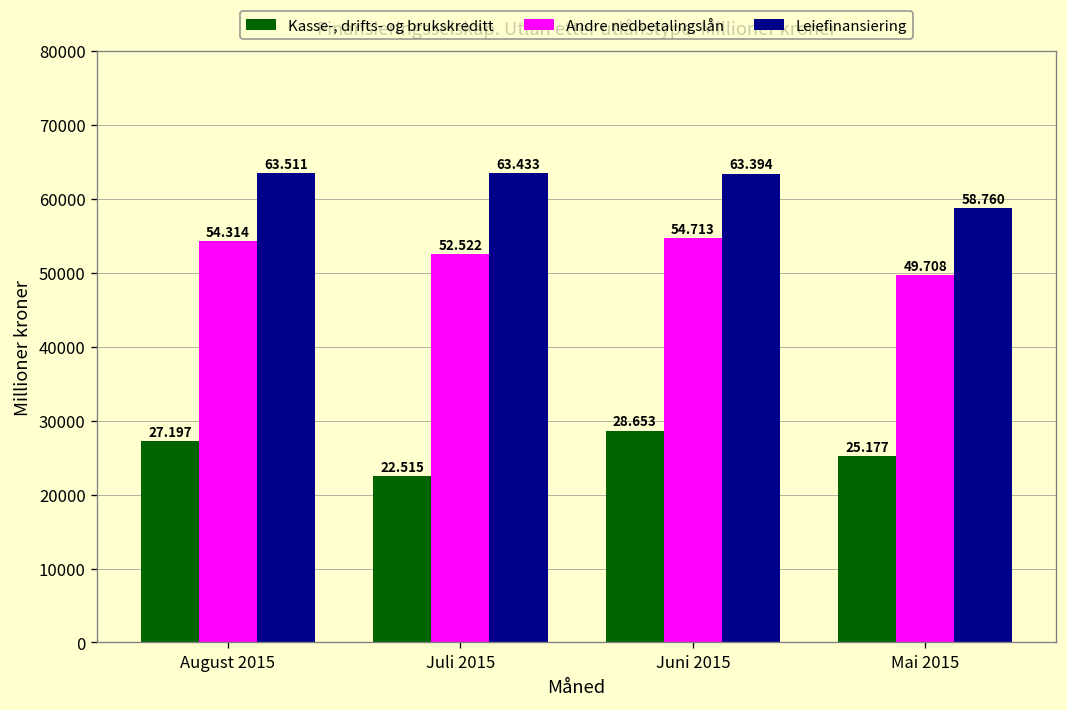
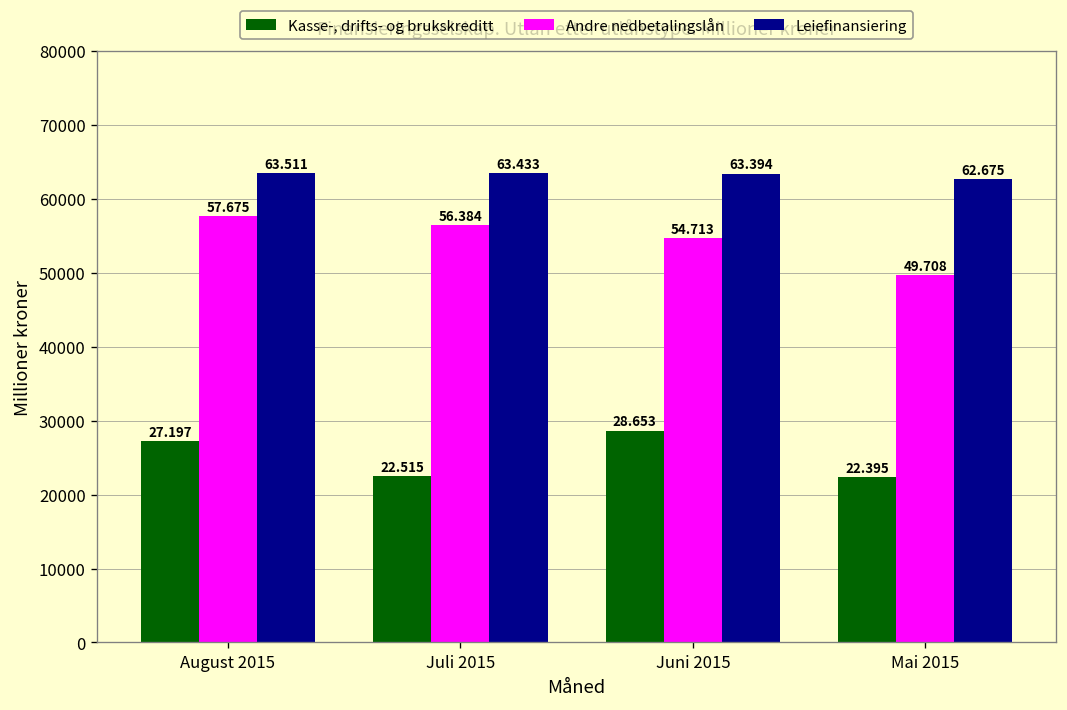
  {
    "Kasse-, drifts- og brukskreditt": {
-     "Mai 2015": 25.177
+     "Mai 2015": 22.395
    },
    "Andre nedbetalingslån": {
-     "August 2015": 54.314,
-     "Juli 2015": 52.522
+     "August 2015": 57.675,
+     "Juli 2015": 56.384
    },
    "Leiefinansiering": {
-     "Mai 2015": 58.760
+     "Mai 2015": 62.675
    }
  }
